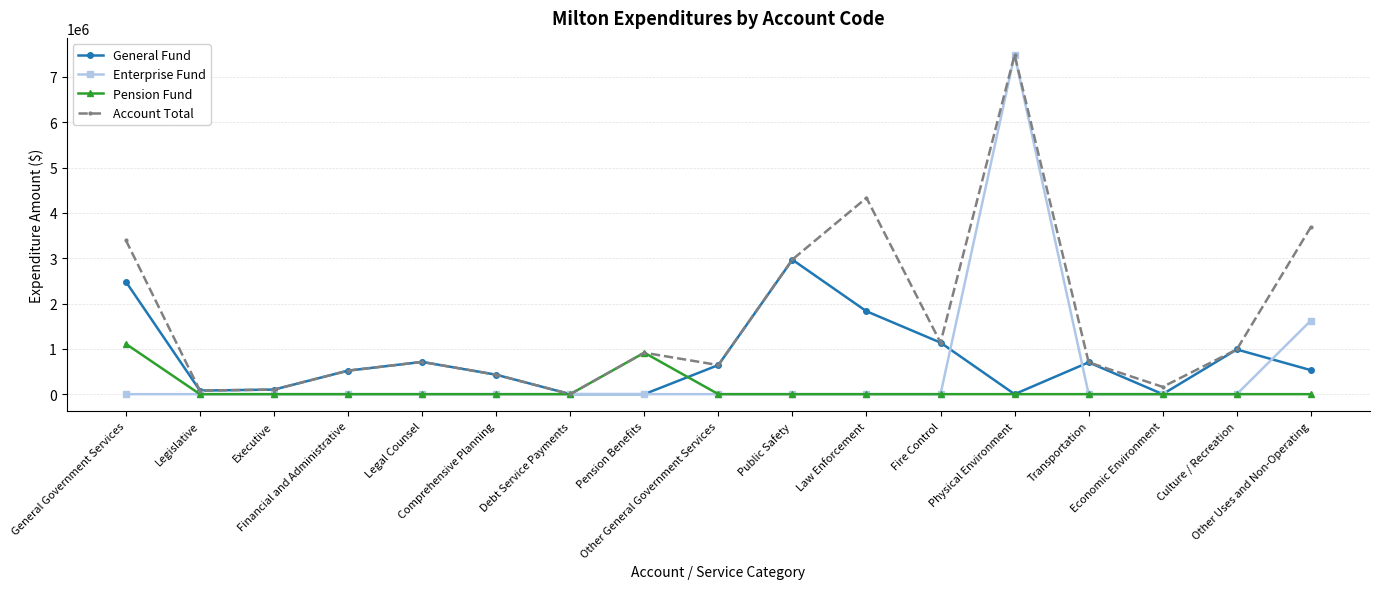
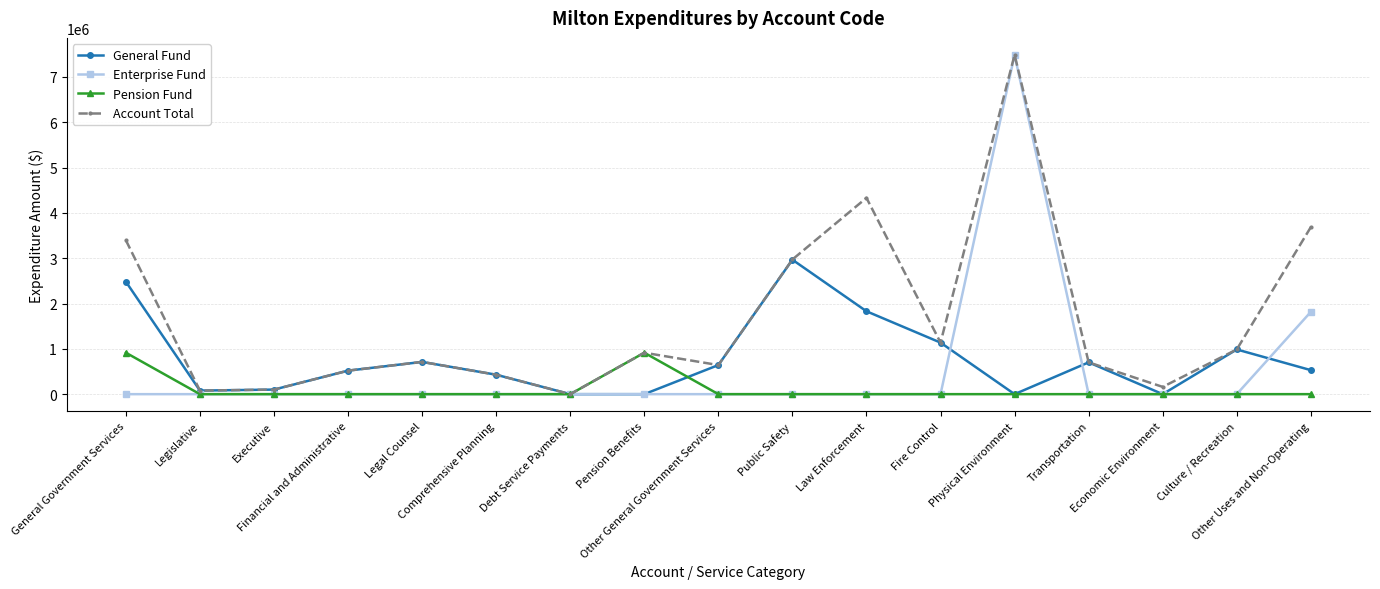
  {
    "General Fund": {
      "General Government Services": 2500000,
      "Law Enforcement": 1800000,
      "Other Uses and Non-Operating": 500000
    },
    "Enterprise Fund": {
      "General Government Services": 0,
-     "Other Uses and Non-Operating": 1600000
+     "Other Uses and Non-Operating": 1800000
    },
    "Pension Fund": {
-     "General Government Services": 1100000,
+     "General Government Services": 900000,
      "Other Uses and Non-Operating": 0
    },
    "Account Total": {
      "General Government Services": 3400000,
      "Law Enforcement": 4300000,
      "Economic Environment": 200000,
      "Other Uses and Non-Operating": 3700000
    }
  }
